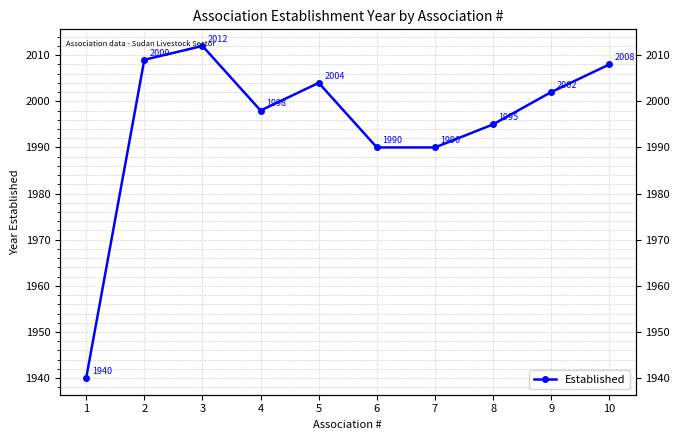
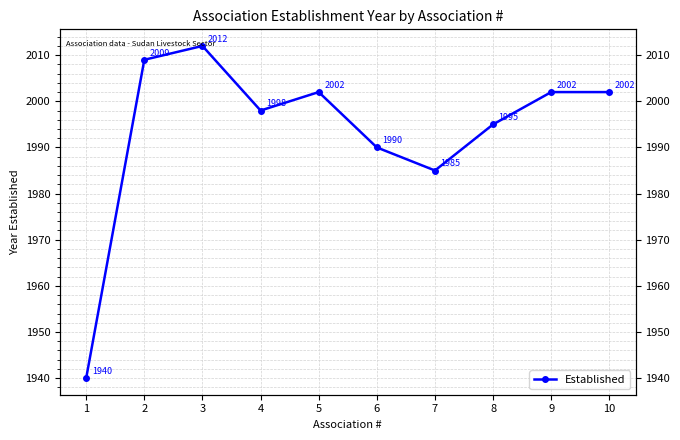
  {
    "1": 1940,
    "2": 2009,
    "3": 2012,
    "4": 1998,
-   "5": 2004,
+   "5": 2002,
    "6": 1990,
-   "7": 1990,
+   "7": 1985,
    "8": 1995,
    "9": 2002,
-   "10": 2008
+   "10": 2002
  }
